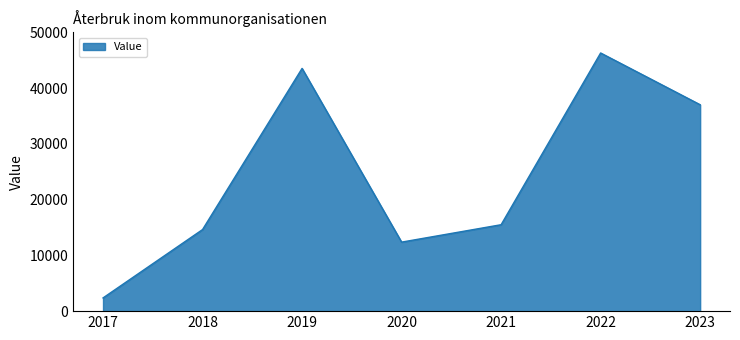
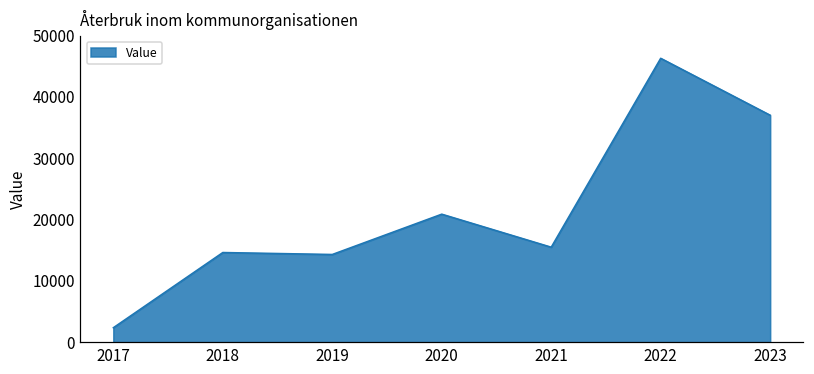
  {
    "2017": 2000,
    "2018": 15000,
-   "2019": 44000,
-   "2020": 12000,
+   "2019": 14000,
+   "2020": 21000,
    "2021": 15000,
    "2022": 46000,
    "2023": 37000
  }
